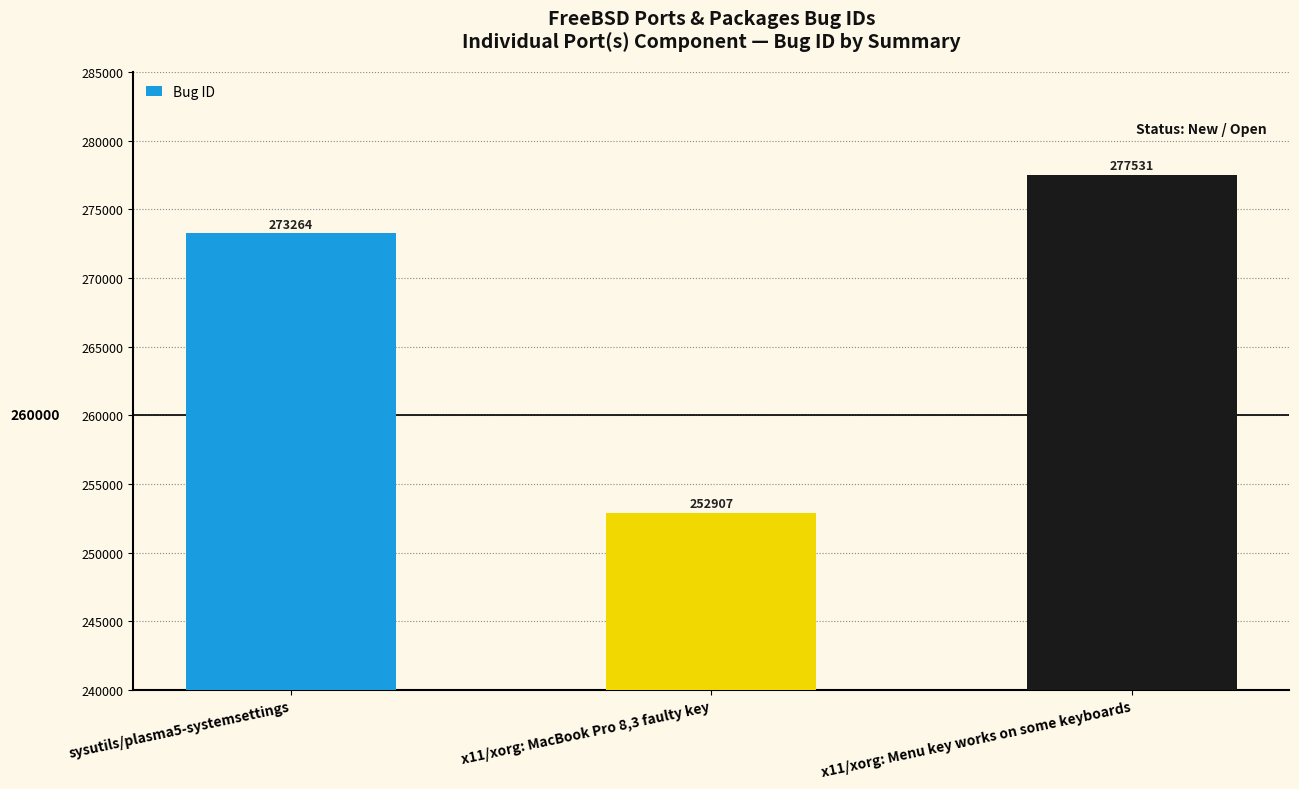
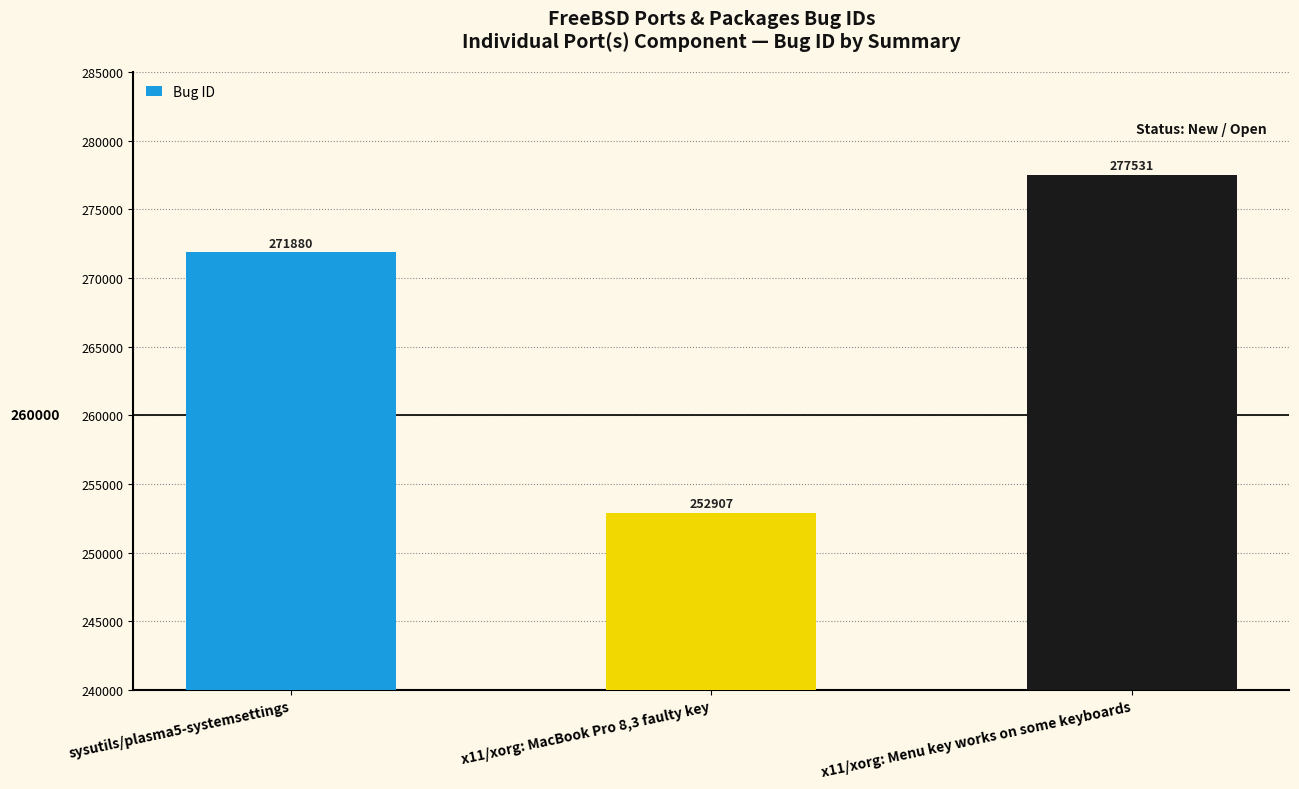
  {
-   "sysutils/plasma5-systemsettings": 273264,
+   "sysutils/plasma5-systemsettings": 271880,
    "x11/xorg: MacBook Pro 8,3 faulty key": 252907,
    "x11/xorg: Menu key works on some keyboards": 277531
  }
